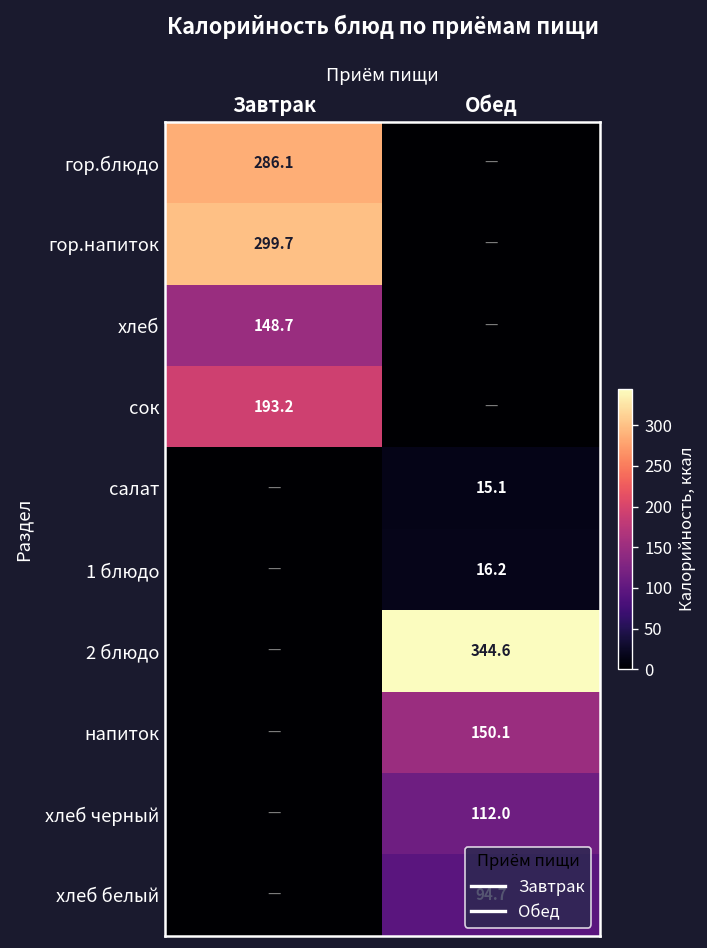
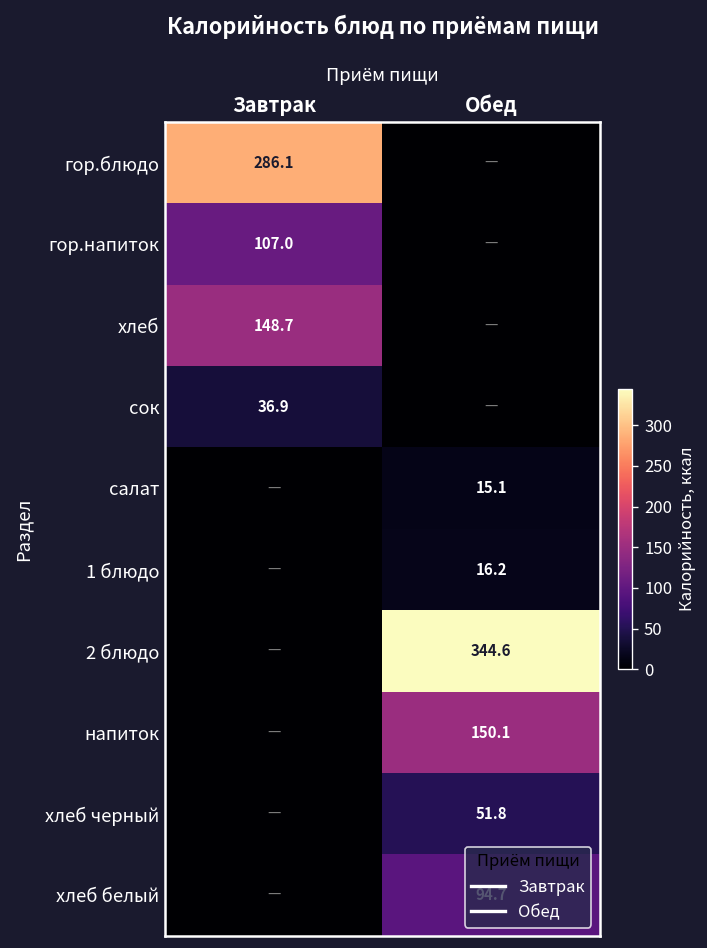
  {
    "гор.блюдо": {
      "Завтрак": 286.1
    },
    "гор.напиток": {
-     "Завтрак": 299.7
+     "Завтрак": 107.0
    },
    "хлеб": {
      "Завтрак": 148.7
    },
    "сок": {
-     "Завтрак": 193.2
+     "Завтрак": 36.9
    },
    "салат": {
      "Обед": 15.1
    },
    "1 блюдо": {
      "Обед": 16.2
    },
    "2 блюдо": {
      "Обед": 344.6
    },
    "напиток": {
      "Обед": 150.1
    },
    "хлеб черный": {
-     "Обед": 112.0
+     "Обед": 51.8
    }
  }
